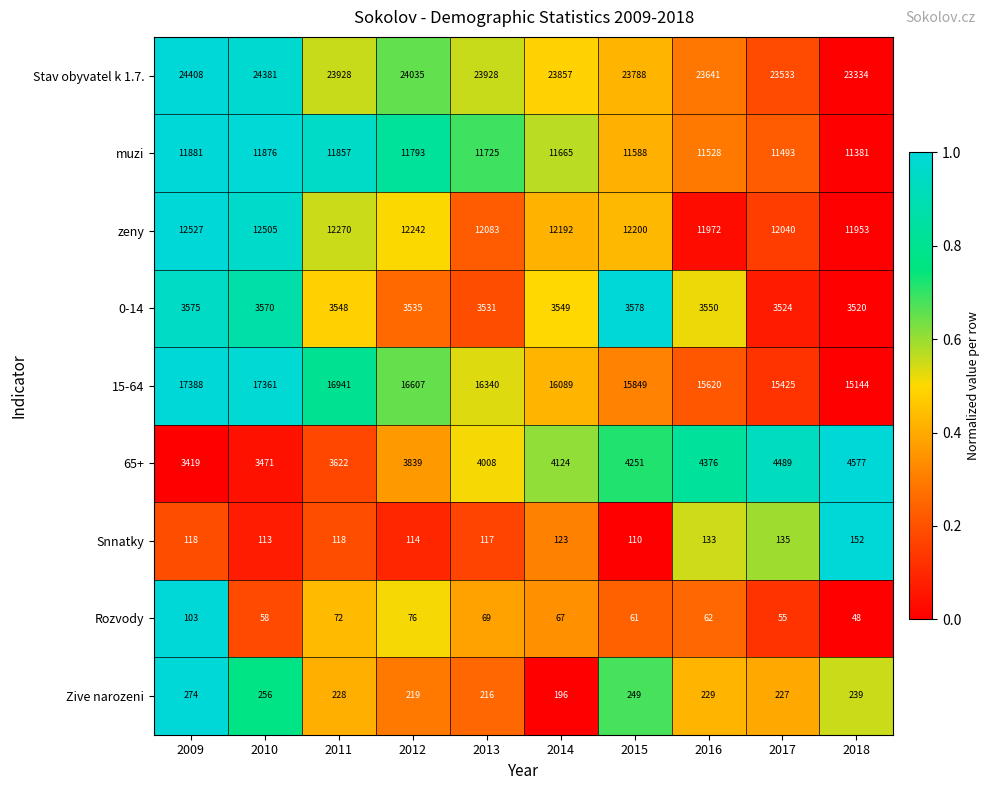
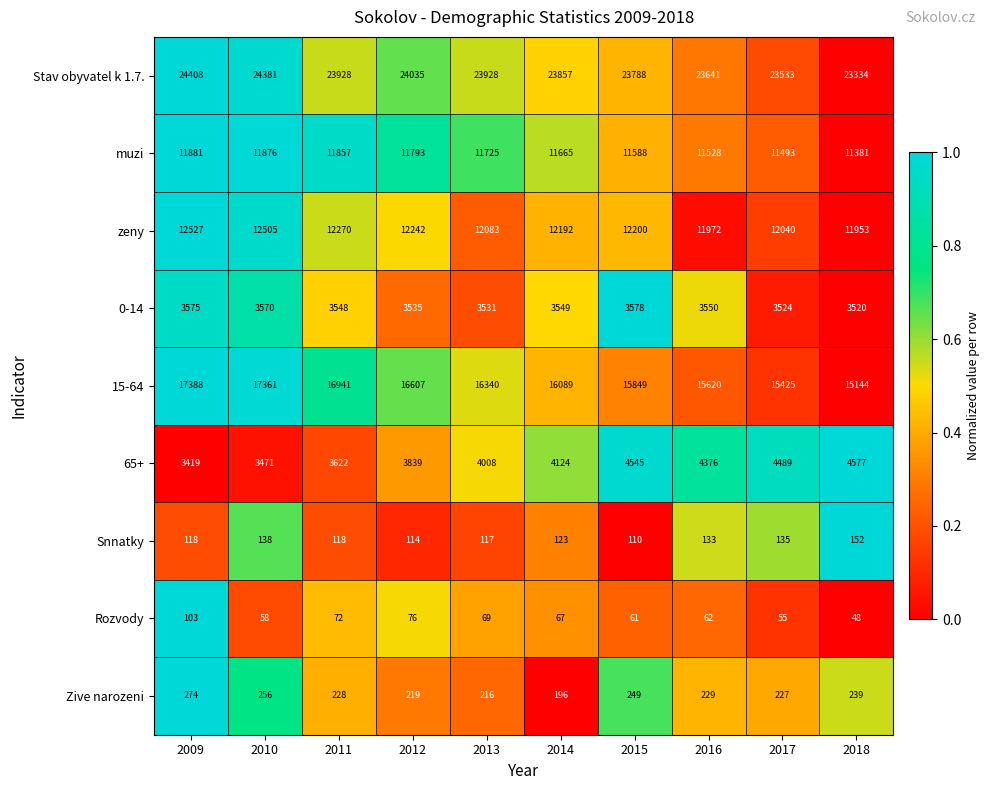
  {
    "Stav obyvatel k 1.7.": {
      "2009": 24408,
      "2010": 24381,
      "2011": 23928,
      "2012": 24035,
      "2013": 23928,
      "2014": 23857,
      "2015": 23788,
      "2016": 23641,
      "2017": 23533,
      "2018": 23334
    },
    "muzi": {
      "2009": 11881,
      "2010": 11876,
      "2011": 11857,
      "2012": 11793,
      "2013": 11725,
      "2014": 11665,
      "2015": 11588,
      "2016": 11528,
      "2017": 11493,
      "2018": 11381
    },
    "zeny": {
      "2009": 12527,
      "2010": 12505,
      "2011": 12270,
      "2012": 12242,
      "2013": 12083,
      "2014": 12192,
      "2015": 12200,
      "2016": 11972,
      "2017": 12040,
      "2018": 11953
    },
    "0-14": {
      "2009": 3575,
      "2010": 3570,
      "2011": 3548,
      "2012": 3535,
      "2013": 3531,
      "2014": 3549,
      "2015": 3578,
      "2016": 3550,
      "2017": 3524,
      "2018": 3520
    },
    "15-64": {
      "2009": 17388,
      "2010": 17361,
      "2011": 16941,
      "2012": 16607,
      "2013": 16340,
      "2014": 16089,
      "2015": 15849,
      "2016": 15620,
      "2017": 15425,
      "2018": 15144
    },
    "65+": {
      "2009": 3419,
      "2010": 3471,
      "2011": 3622,
      "2012": 3839,
      "2013": 4008,
      "2014": 4124,
-     "2015": 4251,
+     "2015": 4545,
      "2016": 4376,
      "2017": 4489,
      "2018": 4577
    },
    "Snnatky": {
      "2009": 118,
-     "2010": 113,
+     "2010": 138,
      "2011": 118,
      "2012": 114,
      "2013": 117,
      "2014": 123,
      "2015": 110,
      "2016": 133,
      "2017": 135,
      "2018": 152
    },
    "Rozvody": {
      "2009": 103,
      "2010": 58,
      "2011": 72,
      "2012": 76,
      "2013": 69,
      "2014": 67,
      "2015": 61,
      "2016": 62,
      "2017": 55,
      "2018": 48
    },
    "Zive narozeni": {
      "2009": 274,
      "2010": 256,
      "2011": 228,
      "2012": 219,
      "2013": 216,
      "2014": 196,
      "2015": 249,
      "2016": 229,
      "2017": 227,
      "2018": 239
    }
  }
